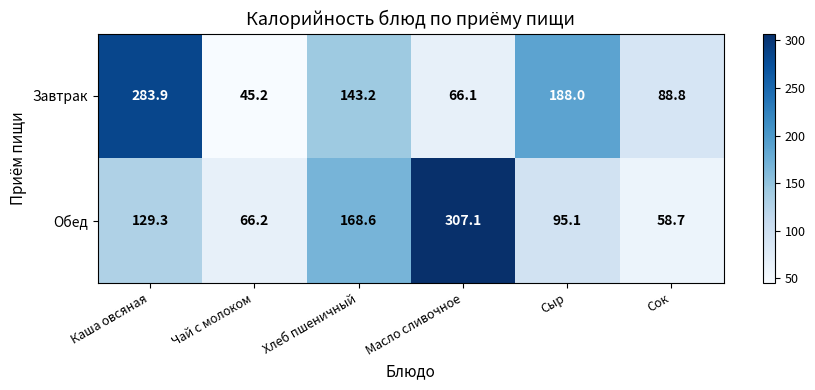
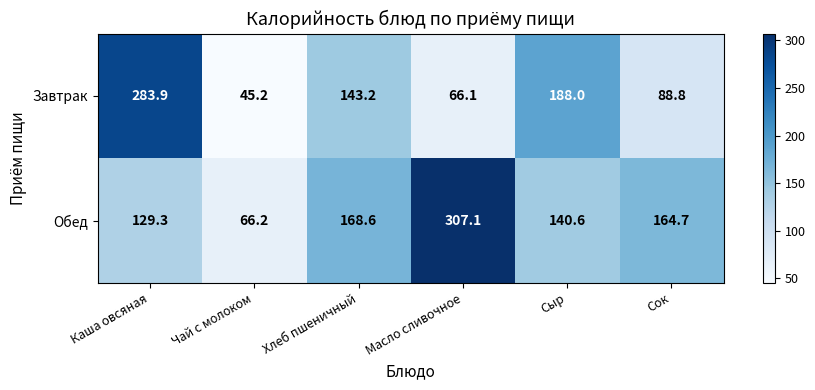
  {
    "Завтрак": {
      "Каша овсяная": 283.9,
      "Чай с молоком": 45.2,
      "Хлеб пшеничный": 143.2,
      "Масло сливочное": 66.1,
      "Сыр": 188.0,
      "Сок": 88.8
    },
    "Обед": {
      "Каша овсяная": 129.3,
      "Чай с молоком": 66.2,
      "Хлеб пшеничный": 168.6,
      "Масло сливочное": 307.1,
-     "Сыр": 95.1,
-     "Сок": 58.7
+     "Сыр": 140.6,
+     "Сок": 164.7
    }
  }
